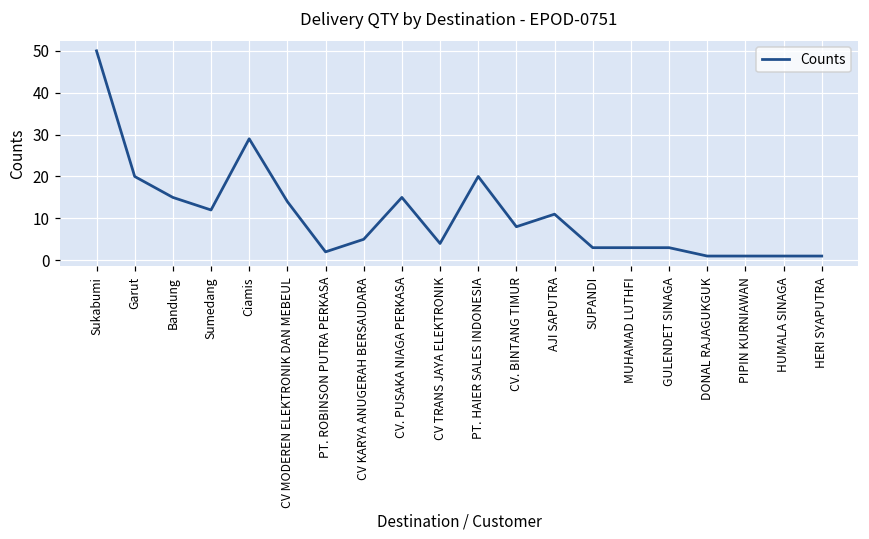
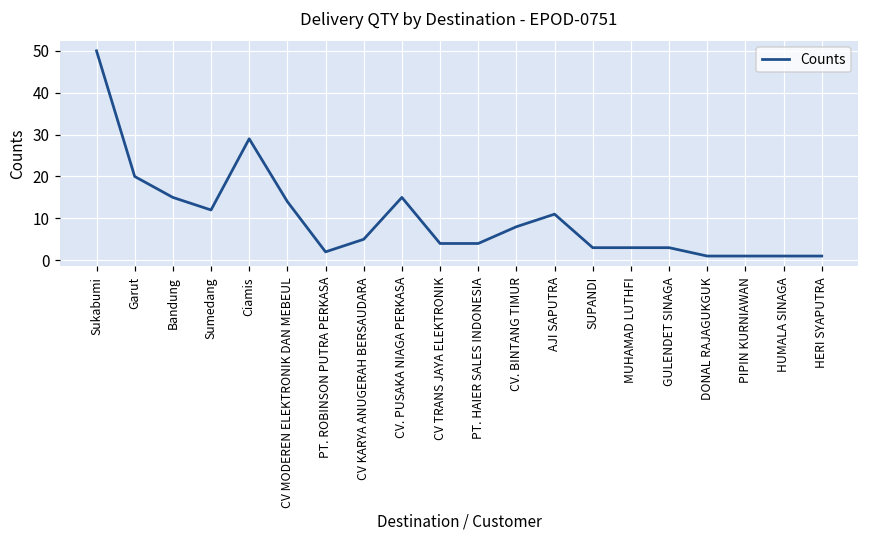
  {
    "Sukabumi": 50,
    "Garut": 20,
    "Bandung": 15,
    "Sumedang": 12,
    "Ciamis": 29,
    "CV MODEREN ELEKTRONIK DAN MEBEUL": 14,
    "PT. ROBINSON PUTRA PERKASA": 2,
    "CV KARYA ANUGERAH BERSAUDARA": 5,
    "CV. PUSAKA NIAGA PERKASA": 15,
    "CV TRANS JAYA ELEKTRONIK": 4,
-   "PT. HAIER SALES INDONESIA": 20,
+   "PT. HAIER SALES INDONESIA": 4,
    "CV. BINTANG TIMUR": 8,
    "AJI SAPUTRA": 11,
    "SUPANDI": 3,
    "MUHAMAD LUTHFI": 3,
    "GULENDET SINAGA": 3,
    "DONAL RAJAGUKGUK": 1,
    "PIPIN KURNIAWAN": 1,
    "HUMALA SINAGA": 1,
    "HERI SYAPUTRA": 1
  }
